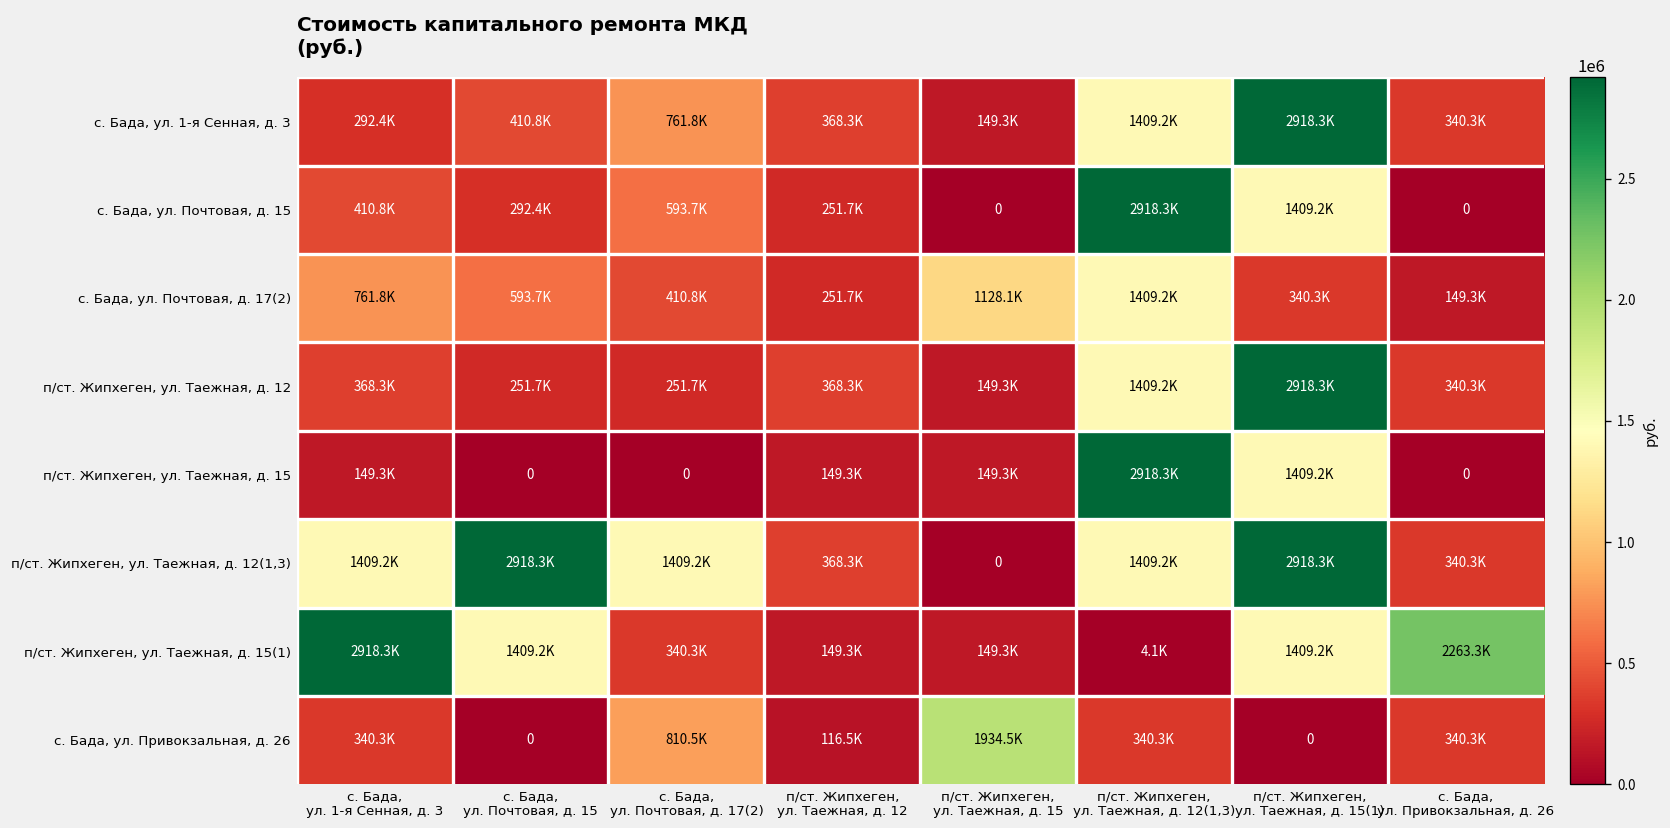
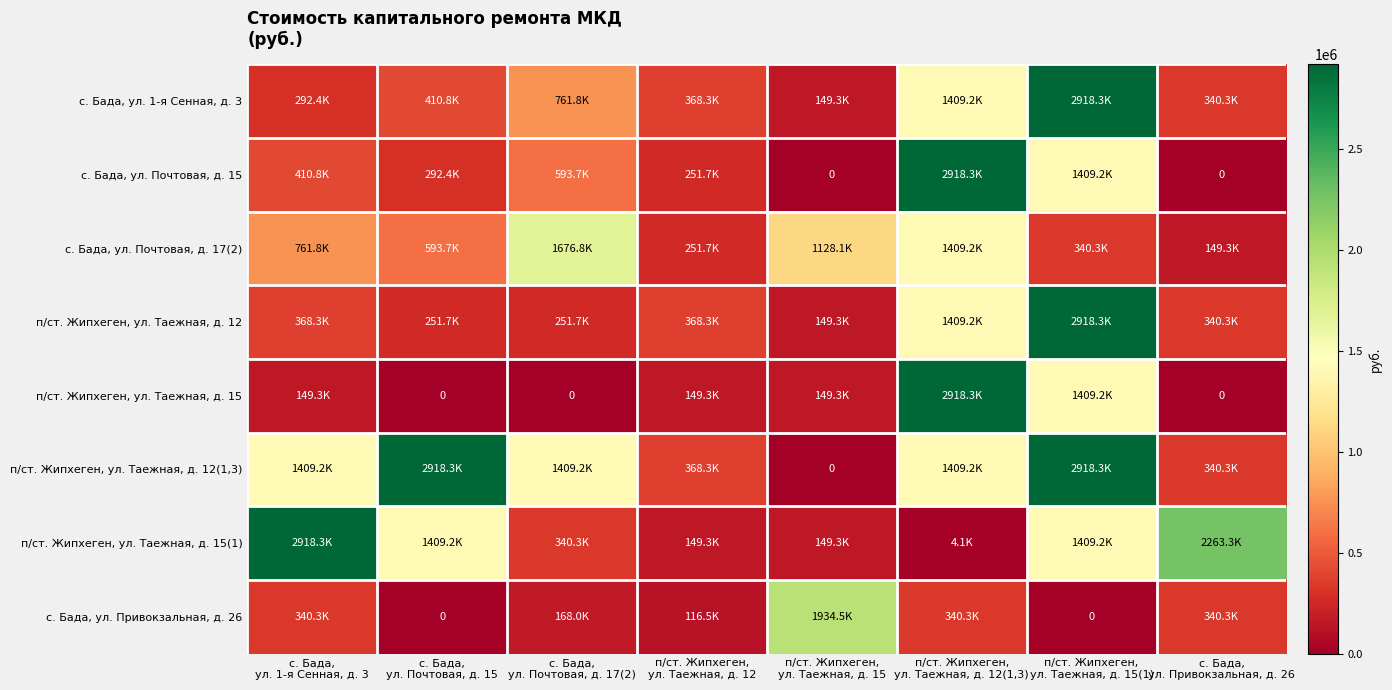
  {
    "с. Бада, ул. 1-я Сенная, д. 3": {
      "с. Бада, ул. 1-я Сенная, д. 3": "292.4K",
      "с. Бада, ул. Почтовая, д. 15": "410.8K",
      "с. Бада, ул. Почтовая, д. 17(2)": "761.8K",
      "п/ст. Жипхеген, ул. Таежная, д. 12": "368.3K",
      "п/ст. Жипхеген, ул. Таежная, д. 15": "149.3K",
      "п/ст. Жипхеген, ул. Таежная, д. 12(1,3)": "1409.2K",
      "п/ст. Жипхеген, ул. Таежная, д. 15(1)": "2918.3K",
      "с. Бада, ул. Привокзальная, д. 26": "340.3K"
    },
    "с. Бада, ул. Почтовая, д. 15": {
      "с. Бада, ул. 1-я Сенная, д. 3": "410.8K",
      "с. Бада, ул. Почтовая, д. 15": "292.4K",
      "с. Бада, ул. Почтовая, д. 17(2)": "593.7K",
      "п/ст. Жипхеген, ул. Таежная, д. 12": "251.7K",
      "п/ст. Жипхеген, ул. Таежная, д. 15": "0",
      "п/ст. Жипхеген, ул. Таежная, д. 12(1,3)": "2918.3K",
      "п/ст. Жипхеген, ул. Таежная, д. 15(1)": "1409.2K",
      "с. Бада, ул. Привокзальная, д. 26": "0"
    },
    "с. Бада, ул. Почтовая, д. 17(2)": {
      "с. Бада, ул. 1-я Сенная, д. 3": "761.8K",
      "с. Бада, ул. Почтовая, д. 15": "593.7K",
-     "с. Бада, ул. Почтовая, д. 17(2)": "410.8K",
+     "с. Бада, ул. Почтовая, д. 17(2)": "1676.8K",
      "п/ст. Жипхеген, ул. Таежная, д. 12": "251.7K",
      "п/ст. Жипхеген, ул. Таежная, д. 15": "1128.1K",
      "п/ст. Жипхеген, ул. Таежная, д. 12(1,3)": "1409.2K",
      "п/ст. Жипхеген, ул. Таежная, д. 15(1)": "340.3K",
      "с. Бада, ул. Привокзальная, д. 26": "149.3K"
    },
    "п/ст. Жипхеген, ул. Таежная, д. 12": {
      "с. Бада, ул. 1-я Сенная, д. 3": "368.3K",
      "с. Бада, ул. Почтовая, д. 15": "251.7K",
      "с. Бада, ул. Почтовая, д. 17(2)": "251.7K",
      "п/ст. Жипхеген, ул. Таежная, д. 12": "368.3K",
      "п/ст. Жипхеген, ул. Таежная, д. 15": "149.3K",
      "п/ст. Жипхеген, ул. Таежная, д. 12(1,3)": "1409.2K",
      "п/ст. Жипхеген, ул. Таежная, д. 15(1)": "2918.3K",
      "с. Бада, ул. Привокзальная, д. 26": "340.3K"
    },
    "п/ст. Жипхеген, ул. Таежная, д. 15": {
      "с. Бада, ул. 1-я Сенная, д. 3": "149.3K",
      "с. Бада, ул. Почтовая, д. 15": "0",
      "с. Бада, ул. Почтовая, д. 17(2)": "0",
      "п/ст. Жипхеген, ул. Таежная, д. 12": "149.3K",
      "п/ст. Жипхеген, ул. Таежная, д. 15": "149.3K",
      "п/ст. Жипхеген, ул. Таежная, д. 12(1,3)": "2918.3K",
      "п/ст. Жипхеген, ул. Таежная, д. 15(1)": "1409.2K",
      "с. Бада, ул. Привокзальная, д. 26": "0"
    },
    "п/ст. Жипхеген, ул. Таежная, д. 12(1,3)": {
      "с. Бада, ул. 1-я Сенная, д. 3": "1409.2K",
      "с. Бада, ул. Почтовая, д. 15": "2918.3K",
      "с. Бада, ул. Почтовая, д. 17(2)": "1409.2K",
      "п/ст. Жипхеген, ул. Таежная, д. 12": "368.3K",
      "п/ст. Жипхеген, ул. Таежная, д. 15": "0",
      "п/ст. Жипхеген, ул. Таежная, д. 12(1,3)": "1409.2K",
      "п/ст. Жипхеген, ул. Таежная, д. 15(1)": "2918.3K",
      "с. Бада, ул. Привокзальная, д. 26": "340.3K"
    },
    "п/ст. Жипхеген, ул. Таежная, д. 15(1)": {
      "с. Бада, ул. 1-я Сенная, д. 3": "2918.3K",
      "с. Бада, ул. Почтовая, д. 15": "1409.2K",
      "с. Бада, ул. Почтовая, д. 17(2)": "340.3K",
      "п/ст. Жипхеген, ул. Таежная, д. 12": "149.3K",
      "п/ст. Жипхеген, ул. Таежная, д. 15": "149.3K",
      "п/ст. Жипхеген, ул. Таежная, д. 12(1,3)": "4.1K",
      "п/ст. Жипхеген, ул. Таежная, д. 15(1)": "1409.2K",
      "с. Бада, ул. Привокзальная, д. 26": "2263.3K"
    },
    "с. Бада, ул. Привокзальная, д. 26": {
      "с. Бада, ул. 1-я Сенная, д. 3": "340.3K",
      "с. Бада, ул. Почтовая, д. 15": "0",
-     "с. Бада, ул. Почтовая, д. 17(2)": "810.5K",
+     "с. Бада, ул. Почтовая, д. 17(2)": "168.0K",
      "п/ст. Жипхеген, ул. Таежная, д. 12": "116.5K",
      "п/ст. Жипхеген, ул. Таежная, д. 15": "1934.5K",
      "п/ст. Жипхеген, ул. Таежная, д. 12(1,3)": "340.3K",
      "п/ст. Жипхеген, ул. Таежная, д. 15(1)": "0",
      "с. Бада, ул. Привокзальная, д. 26": "340.3K"
    }
  }
